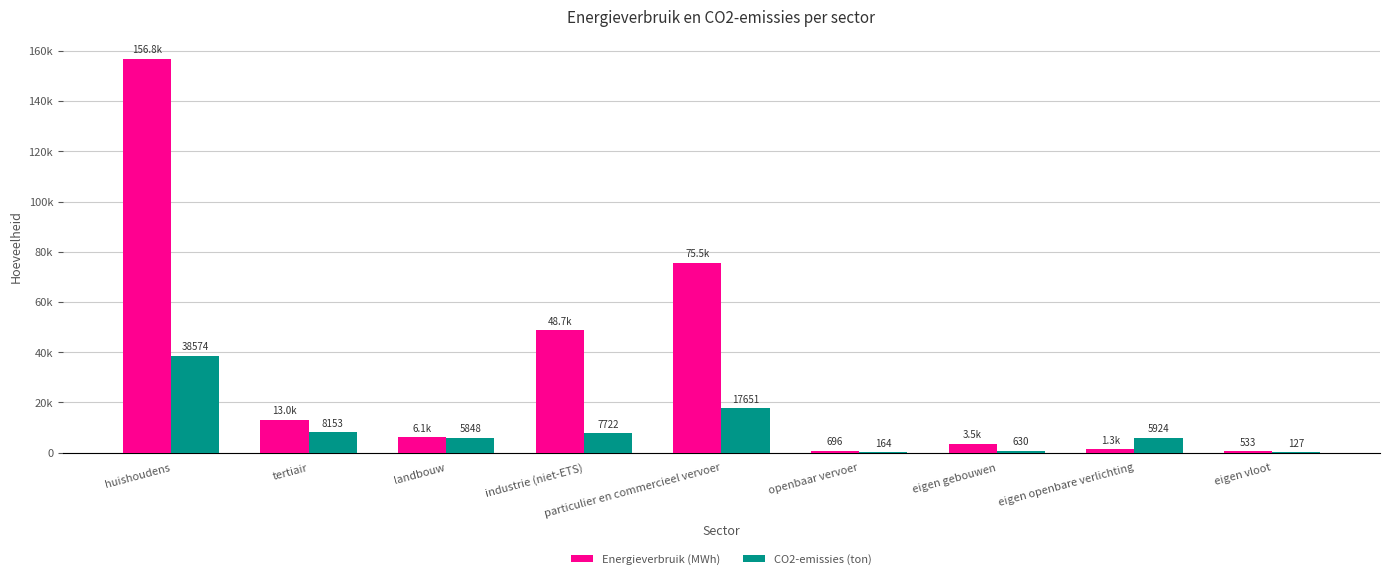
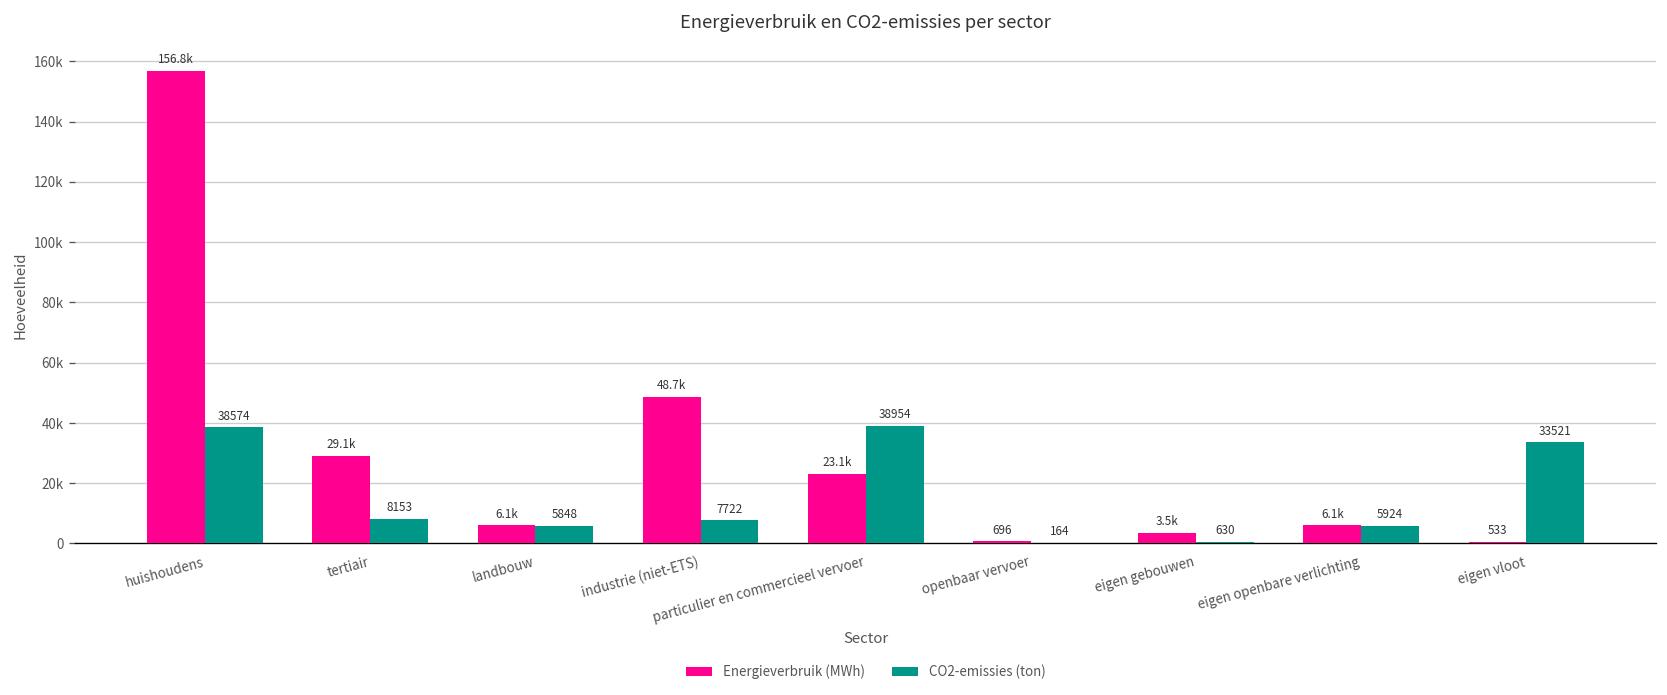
  {
    "Energieverbruik (MWh)": {
      "huishoudens": "156.8k",
-     "tertiair": "13.0k",
+     "tertiair": "29.1k",
      "landbouw": "6.1k",
      "industrie (niet-ETS)": "48.7k",
-     "particulier en commercieel vervoer": "75.5k",
+     "particulier en commercieel vervoer": "23.1k",
      "openbaar vervoer": "696",
      "eigen gebouwen": "3.5k",
-     "eigen openbare verlichting": "1.3k",
+     "eigen openbare verlichting": "6.1k",
      "eigen vloot": "533"
    },
    "CO2-emissies (ton)": {
      "huishoudens": "38574",
      "tertiair": "8153",
      "landbouw": "5848",
      "industrie (niet-ETS)": "7722",
-     "particulier en commercieel vervoer": "17651",
+     "particulier en commercieel vervoer": "38954",
      "openbaar vervoer": "164",
      "eigen gebouwen": "630",
      "eigen openbare verlichting": "5924",
-     "eigen vloot": "127"
+     "eigen vloot": "33521"
    }
  }
